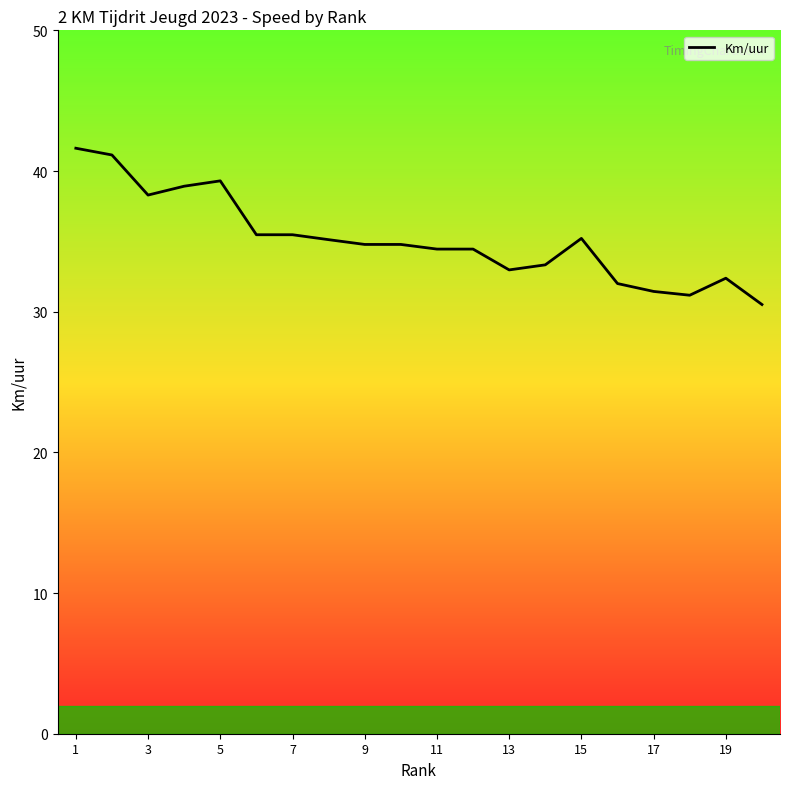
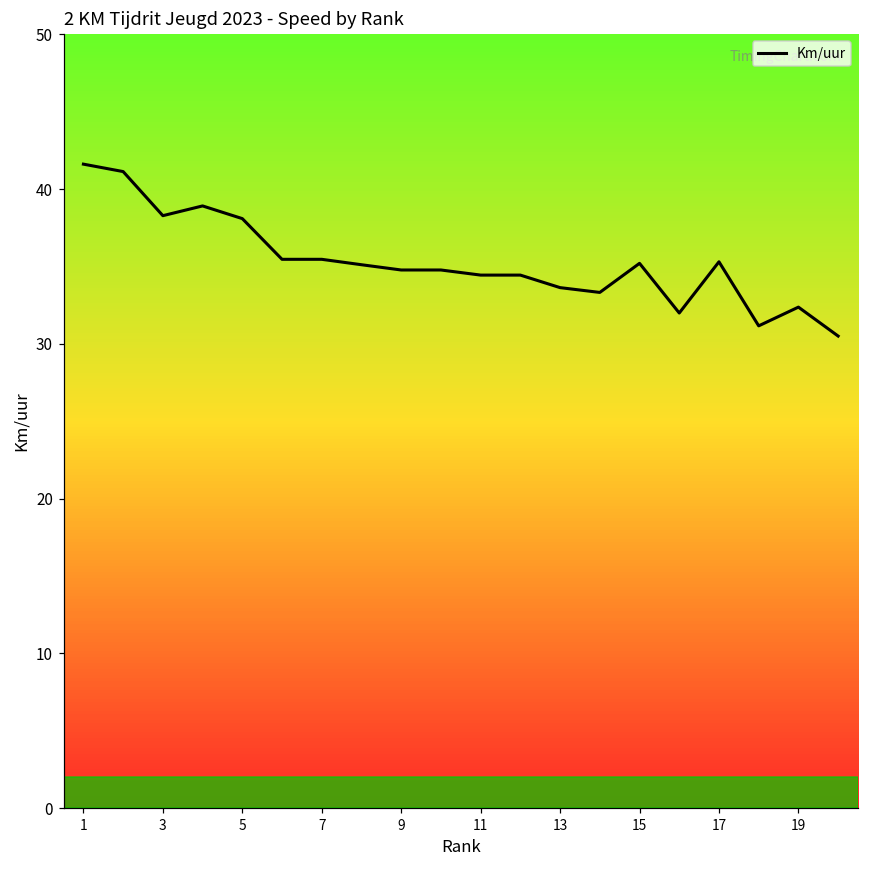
  {
    "1": 41.6,
    "3": 38.3,
-   "5": 39.3,
+   "5": 38.1,
    "7": 35.5,
    "9": 34.8,
    "11": 34.5,
-   "13": 33.0,
+   "13": 33.6,
    "15": 35.2,
-   "17": 31.4,
+   "17": 35.3,
    "19": 32.4
  }
